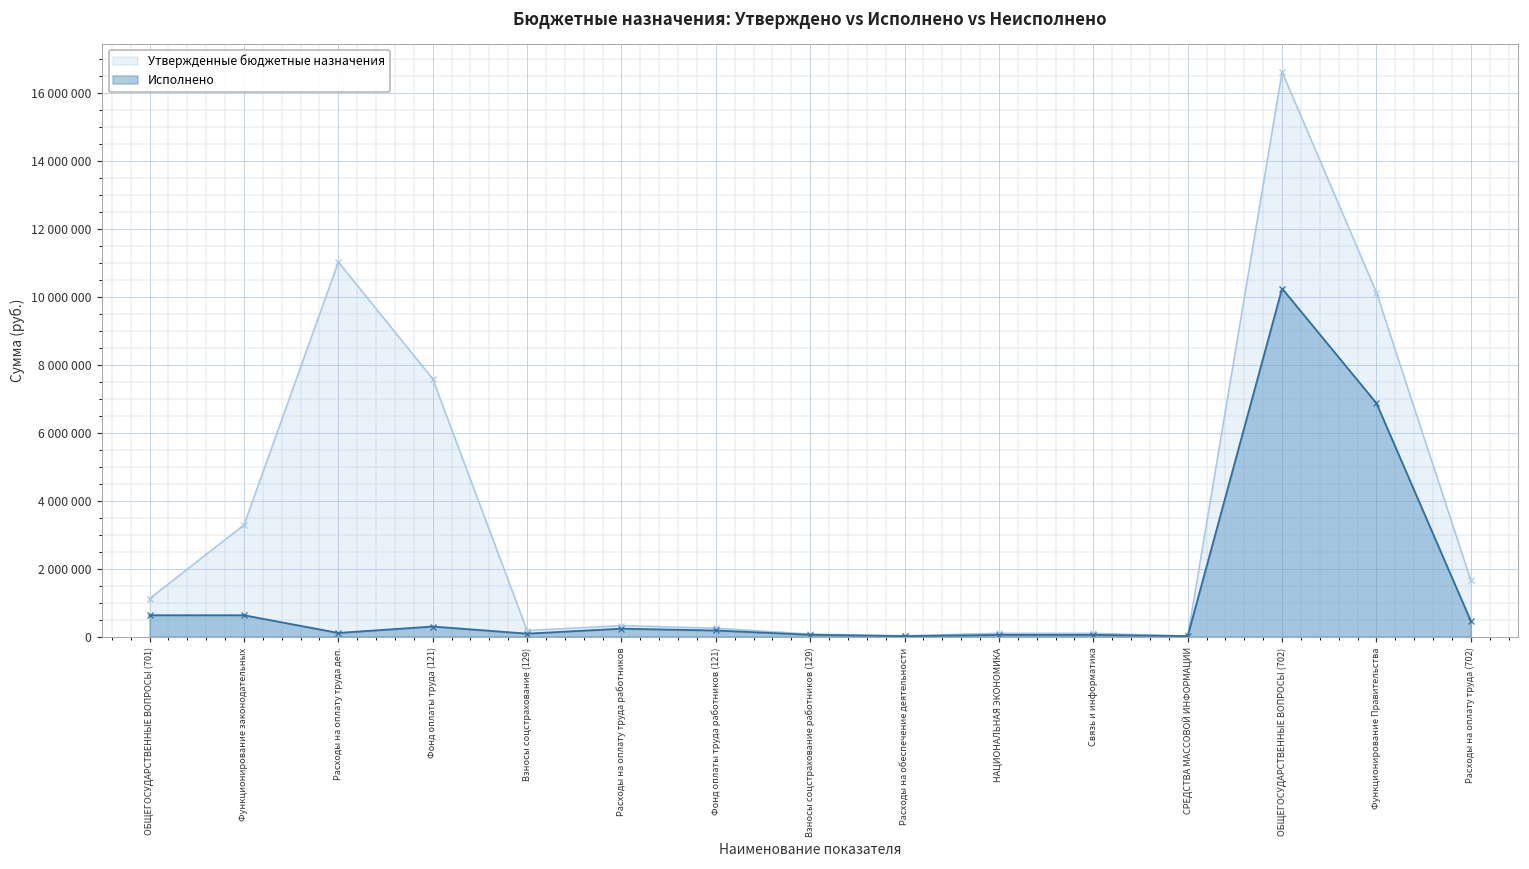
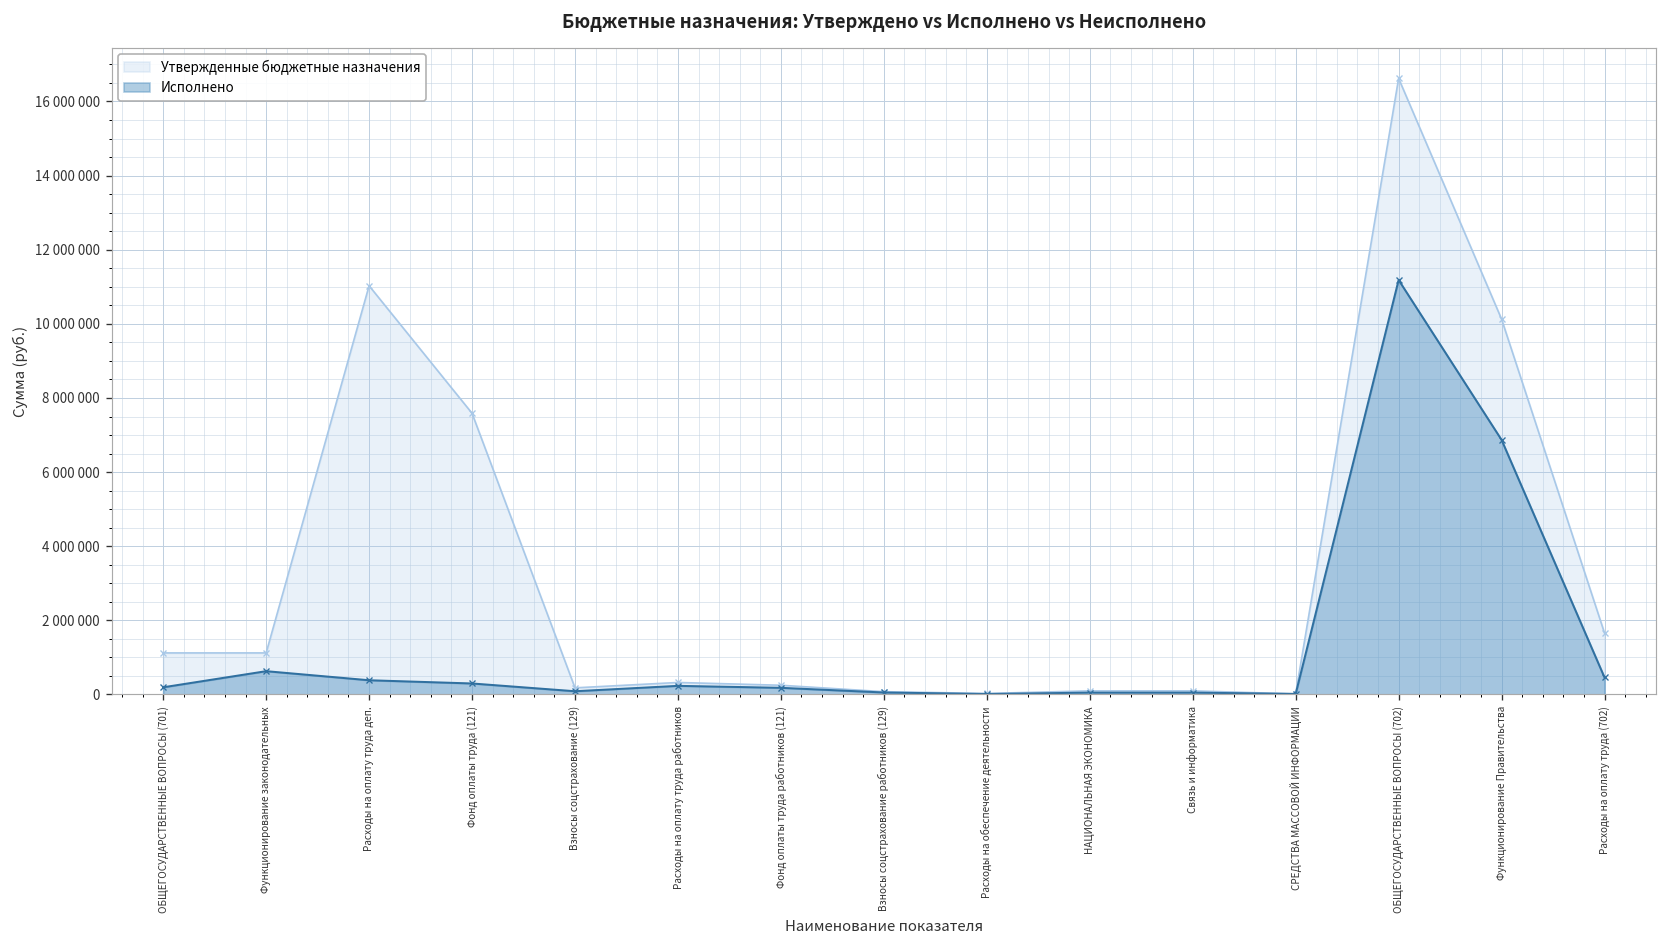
  {
    "Утвержденные бюджетные назначения": {
      "ОБЩЕГОСУДАРСТВЕННЫЕ ВОПРОСЫ (701)": 1100000,
-     "Функционирование законодательных": 3300000,
+     "Функционирование законодательных": 1100000,
      "Расходы на оплату труда деп.": 11000000,
      "Фонд оплаты труда (121)": 7600000,
      "Взносы соцстрахование (129)": 200000,
      "Расходы на оплату труда работников": 300000,
      "ОБЩЕГОСУДАРСТВЕННЫЕ ВОПРОСЫ (702)": 16600000,
      "Функционирование Правительства": 10100000,
      "Расходы на оплату труда (702)": 1700000
    },
    "Исполнено": {
-     "ОБЩЕГОСУДАРСТВЕННЫЕ ВОПРОСЫ (701)": 600000,
+     "ОБЩЕГОСУДАРСТВЕННЫЕ ВОПРОСЫ (701)": 200000,
      "Функционирование законодательных": 600000,
-     "Расходы на оплату труда деп.": 100000,
+     "Расходы на оплату труда деп.": 400000,
      "Фонд оплаты труда (121)": 300000,
      "Взносы соцстрахование (129)": 100000,
      "Расходы на оплату труда работников": 200000,
-     "ОБЩЕГОСУДАРСТВЕННЫЕ ВОПРОСЫ (702)": 10200000,
+     "ОБЩЕГОСУДАРСТВЕННЫЕ ВОПРОСЫ (702)": 11200000,
      "Функционирование Правительства": 6900000,
      "Расходы на оплату труда (702)": 500000
    }
  }
